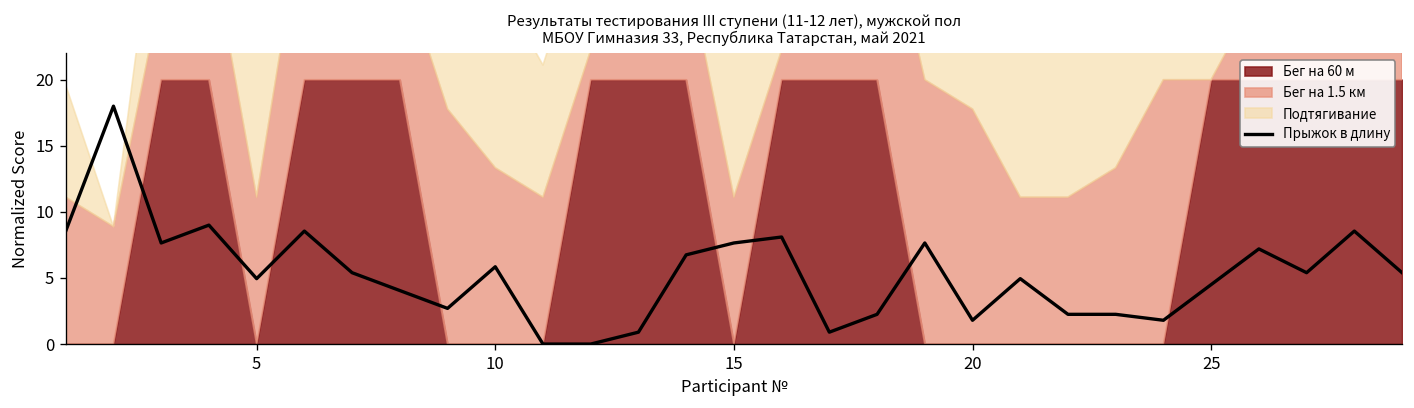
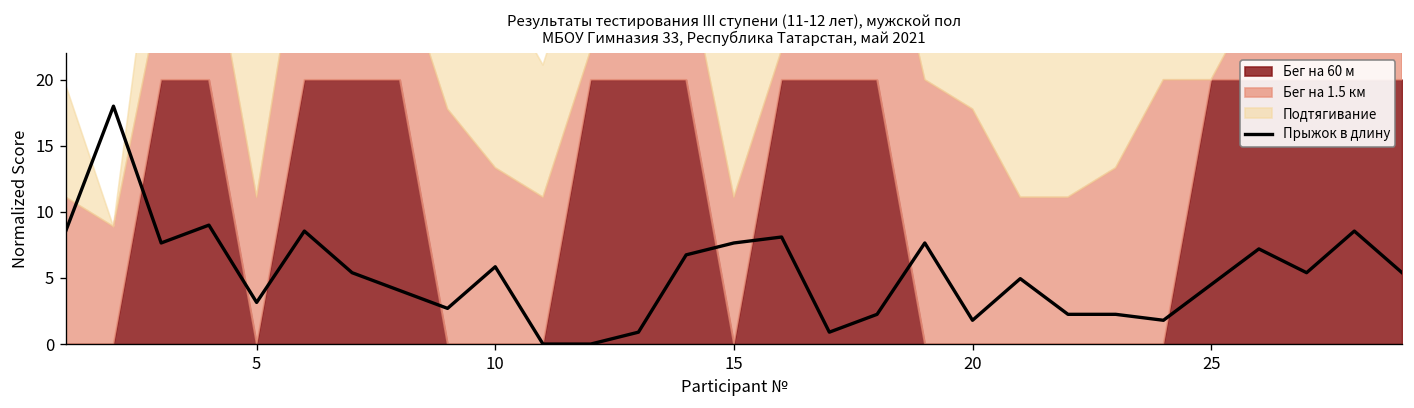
  {
    "Прыжок в длину": {
-     "5": 5.0,
+     "5": 3.2,
      "10": 5.9,
      "15": 7.6,
      "20": 1.8,
      "25": 4.5
    },
    "Бег на 60 м": {
      "5": 0.0,
      "10": 0.0,
      "15": 0.0,
      "20": 0.0
    },
    "Бег на 1.5 км": {
      "5": 11.1,
      "10": 13.3,
      "15": 11.1,
      "20": 17.8
    }
  }
